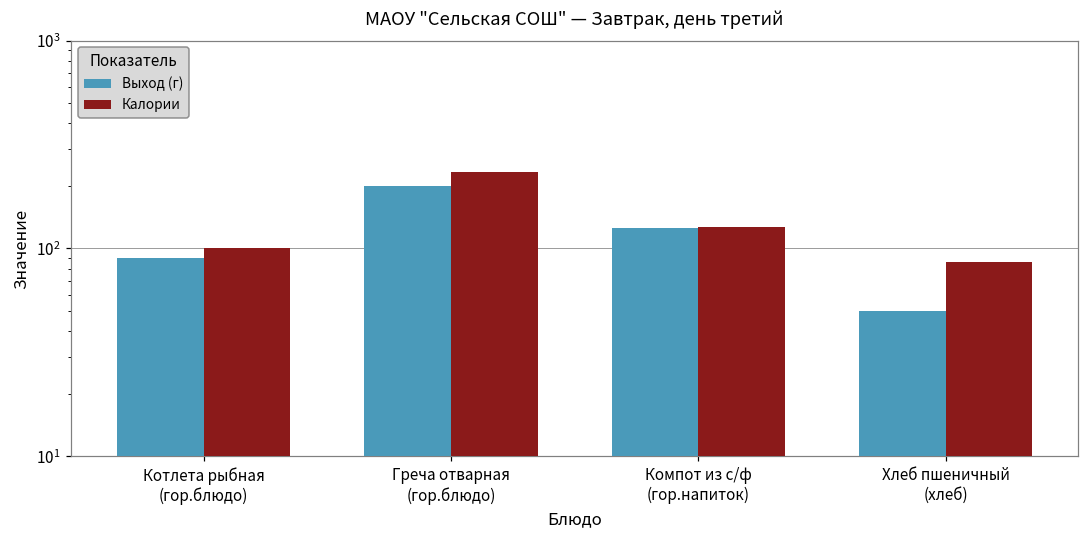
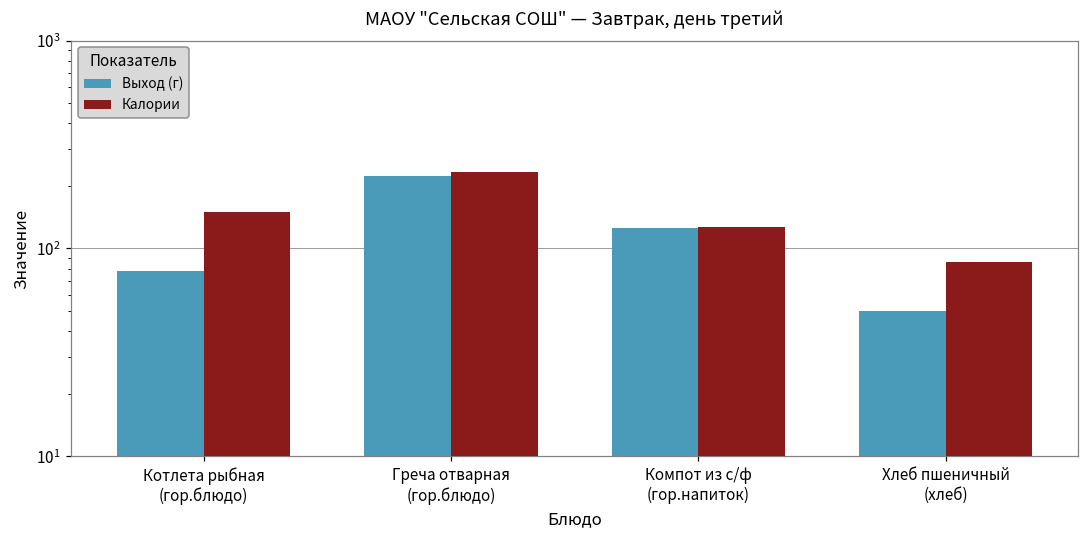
  {
    "Выход (г)": {
-     "Котлета рыбная (гор.блюдо)": 90,
-     "Греча отварная (гор.блюдо)": 200,
+     "Котлета рыбная (гор.блюдо)": 78,
+     "Греча отварная (гор.блюдо)": 220,
      "Компот из с/ф (гор.напиток)": 130,
      "Хлеб пшеничный (хлеб)": 50
    },
    "Калории": {
-     "Котлета рыбная (гор.блюдо)": 100,
+     "Котлета рыбная (гор.блюдо)": 150,
      "Греча отварная (гор.блюдо)": 230,
      "Компот из с/ф (гор.напиток)": 130,
      "Хлеб пшеничный (хлеб)": 90
    }
  }
